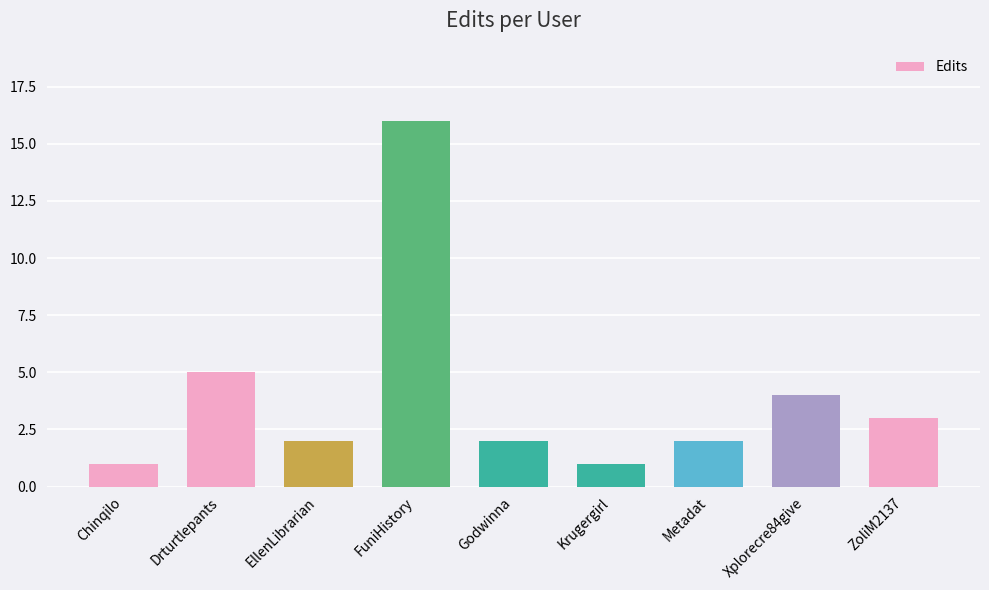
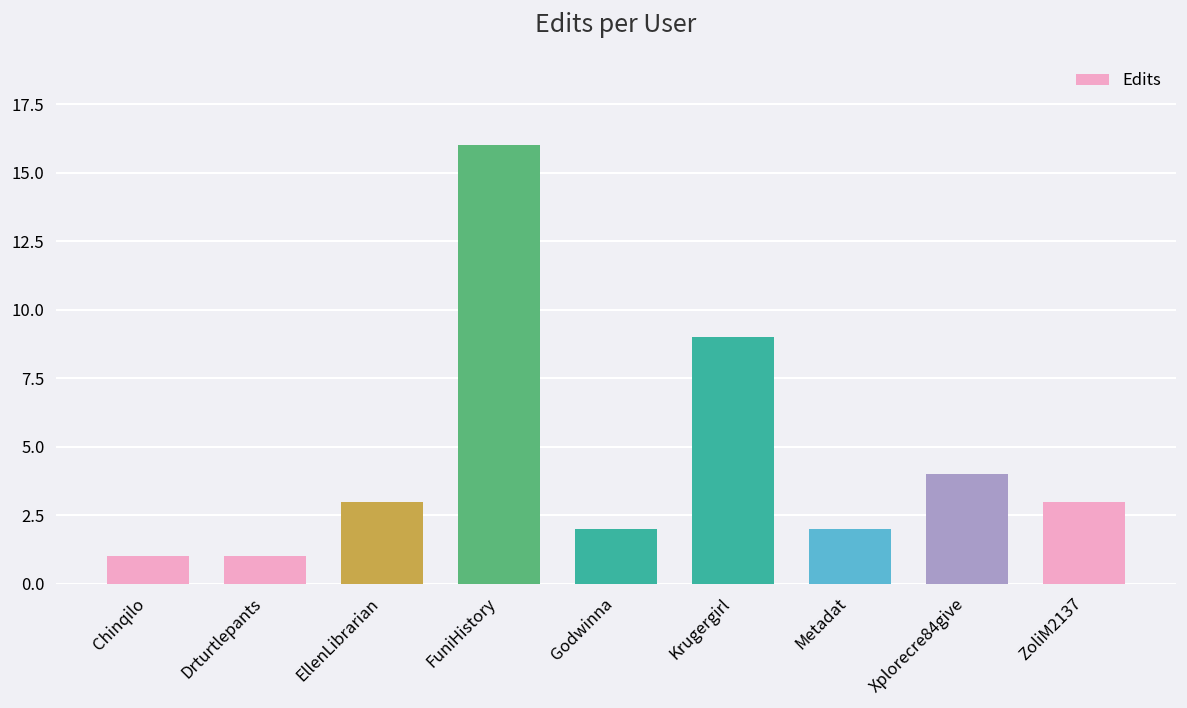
  {
    "Chinqilo": 1,
-   "Drturtlepants": 5,
-   "EllenLibrarian": 2,
+   "Drturtlepants": 1,
+   "EllenLibrarian": 3,
    "FuniHistory": 16,
    "Godwinna": 2,
-   "Krugergirl": 1,
+   "Krugergirl": 9,
    "Metadat": 2,
    "Xplorecre84give": 4,
    "ZoliM2137": 3
  }
